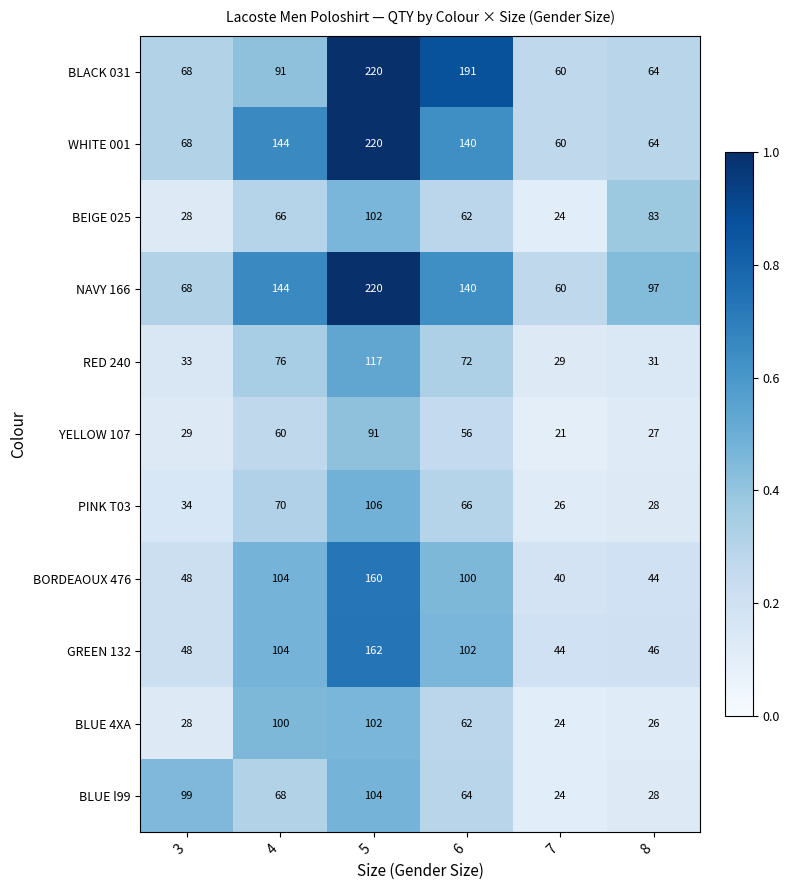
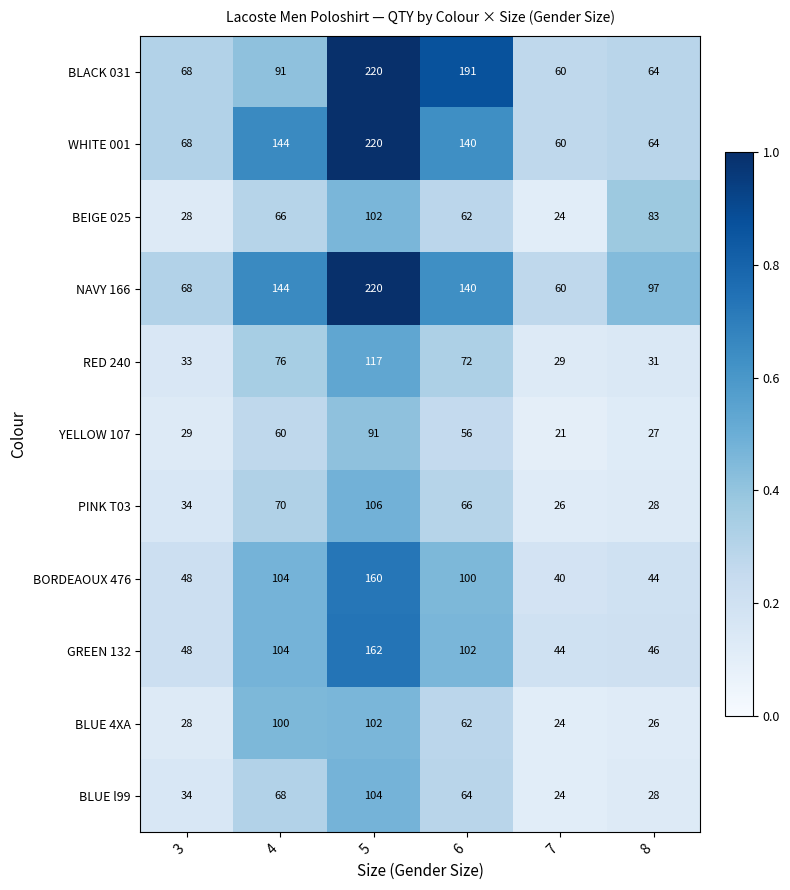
  {
    "BLACK 031": {
      "3": 68,
      "4": 91,
      "5": 220,
      "6": 191,
      "7": 60,
      "8": 64
    },
    "WHITE 001": {
      "3": 68,
      "4": 144,
      "5": 220,
      "6": 140,
      "7": 60,
      "8": 64
    },
    "BEIGE 025": {
      "3": 28,
      "4": 66,
      "5": 102,
      "6": 62,
      "7": 24,
      "8": 83
    },
    "NAVY 166": {
      "3": 68,
      "4": 144,
      "5": 220,
      "6": 140,
      "7": 60,
      "8": 97
    },
    "RED 240": {
      "3": 33,
      "4": 76,
      "5": 117,
      "6": 72,
      "7": 29,
      "8": 31
    },
    "YELLOW 107": {
      "3": 29,
      "4": 60,
      "5": 91,
      "6": 56,
      "7": 21,
      "8": 27
    },
    "PINK T03": {
      "3": 34,
      "4": 70,
      "5": 106,
      "6": 66,
      "7": 26,
      "8": 28
    },
    "BORDEAOUX 476": {
      "3": 48,
      "4": 104,
      "5": 160,
      "6": 100,
      "7": 40,
      "8": 44
    },
    "GREEN 132": {
      "3": 48,
      "4": 104,
      "5": 162,
      "6": 102,
      "7": 44,
      "8": 46
    },
    "BLUE 4XA": {
      "3": 28,
      "4": 100,
      "5": 102,
      "6": 62,
      "7": 24,
      "8": 26
    },
    "BLUE l99": {
-     "3": 99,
+     "3": 34,
      "4": 68,
      "5": 104,
      "6": 64,
      "7": 24,
      "8": 28
    }
  }
